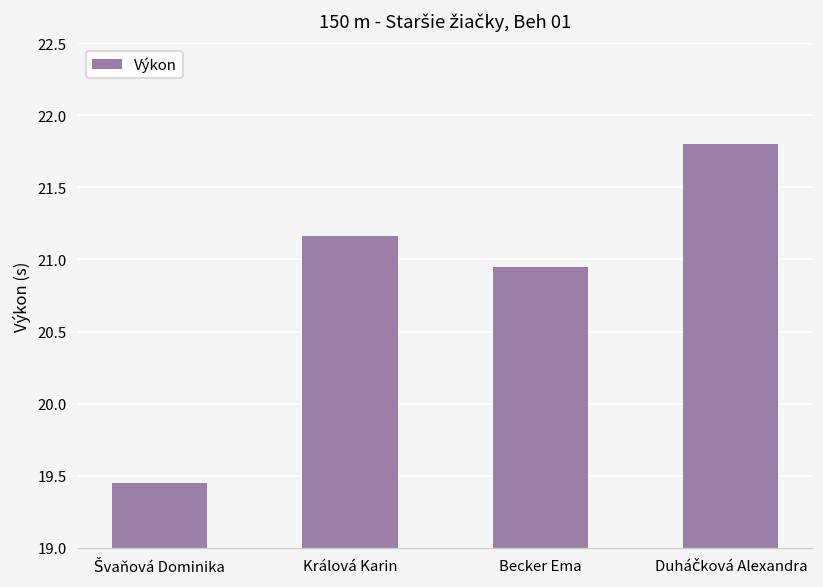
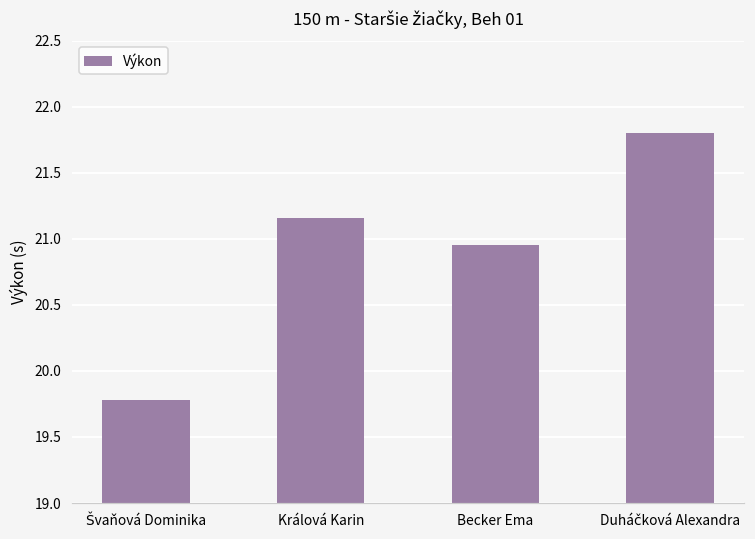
  {
-   "Švaňová Dominika": 19.45,
+   "Švaňová Dominika": 19.78,
    "Králová Karin": 21.16,
    "Becker Ema": 20.95,
    "Duháčková Alexandra": 21.80
  }
